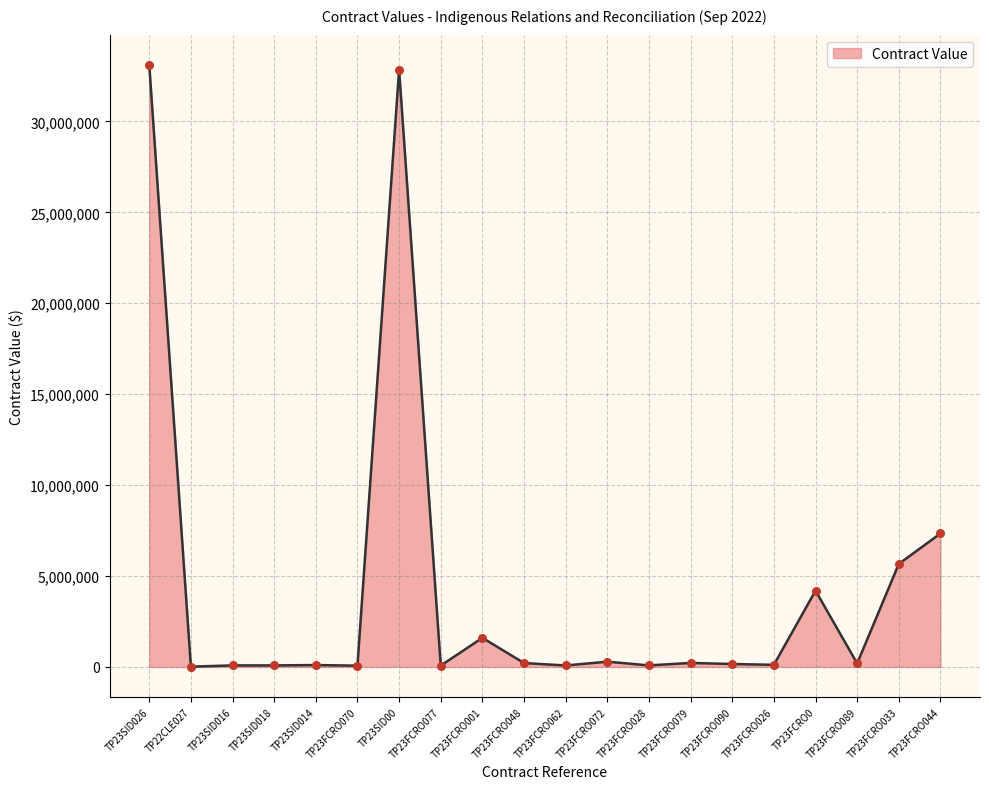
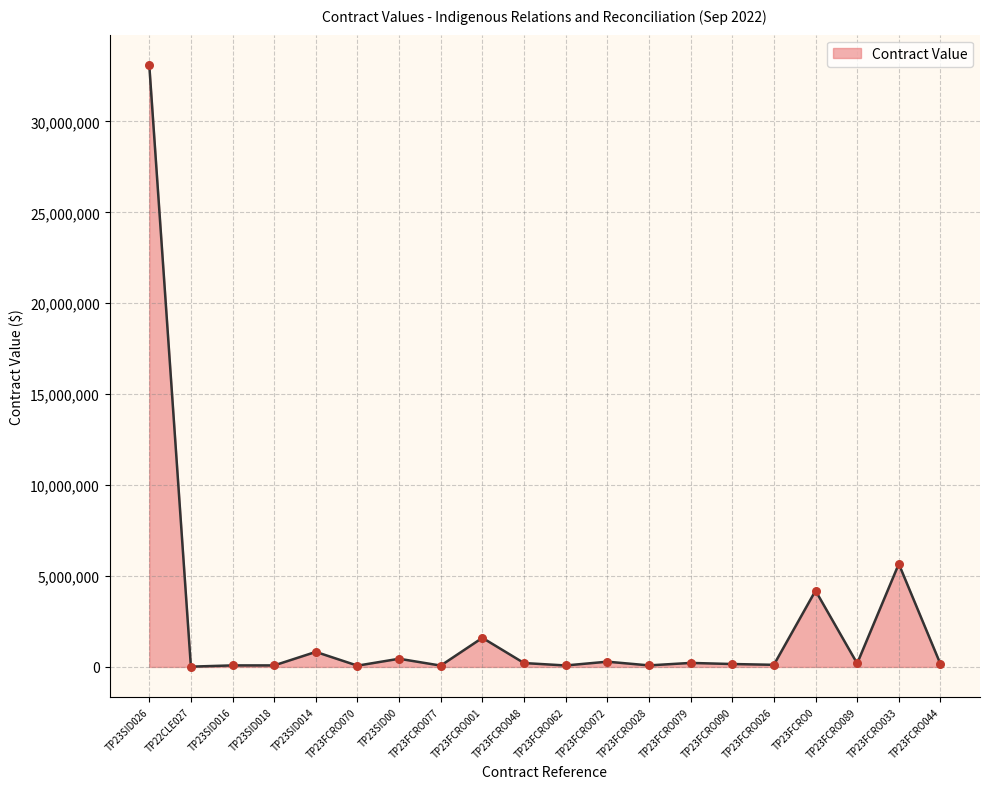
  {
    "TP23SID026": "33,100,000",
    "TP22CLE027": "0",
    "TP23SID016": "100,000",
    "TP23SID018": "100,000",
-   "TP23SID014": "100,000",
+   "TP23SID014": "800,000",
    "TP23FCRO070": "100,000",
-   "TP23SID00": "32,900,000",
+   "TP23SID00": "500,000",
    "TP23FCRO077": "100,000",
    "TP23FCRO001": "1,600,000",
    "TP23FCRO048": "200,000",
    "TP23FCRO062": "100,000",
    "TP23FCRO072": "300,000",
    "TP23FCRO028": "100,000",
    "TP23FCRO079": "200,000",
    "TP23FCRO090": "200,000",
    "TP23FCRO026": "100,000",
    "TP23FCRO0": "4,200,000",
    "TP23FCRO089": "200,000",
    "TP23FCRO033": "5,700,000",
-   "TP23FCRO044": "7,300,000"
+   "TP23FCRO044": "200,000"
  }
